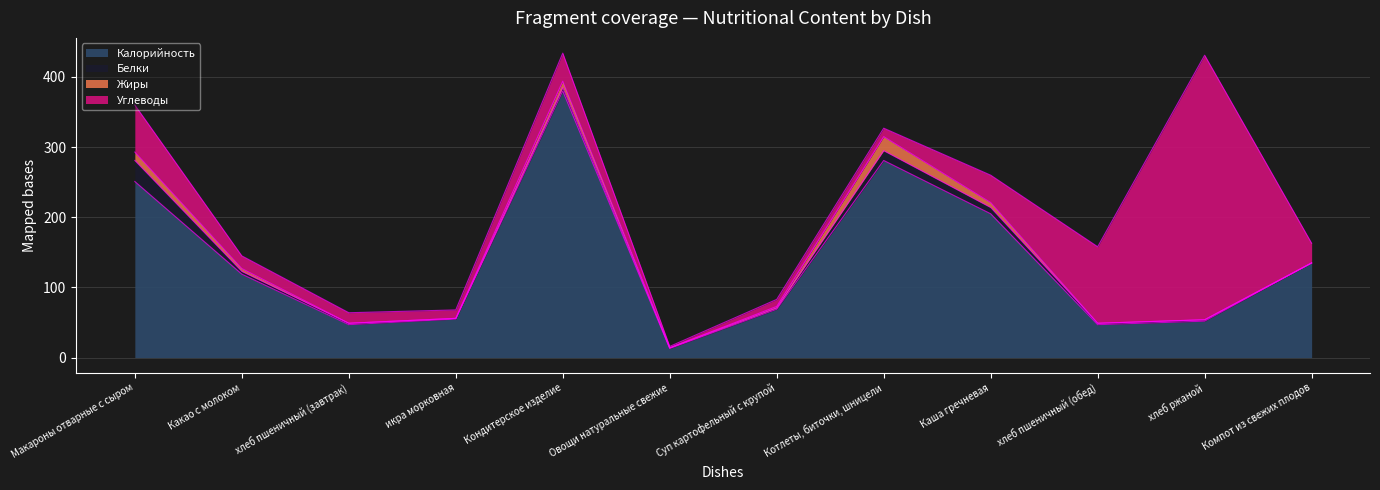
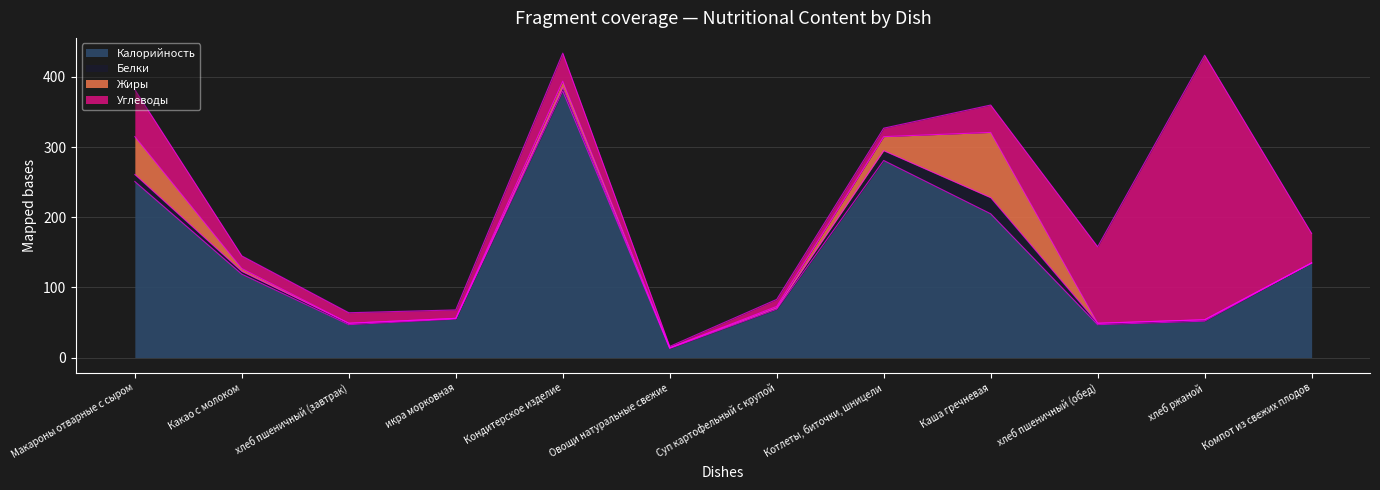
  {
    "Калорийность": {
      "Макароны отварные с сыром": 250,
      "Какао с молоком": 120,
      "Кондитерское изделие": 380,
      "Котлеты, биточки, шницели": 280,
      "Каша гречневая": 210
    },
    "Белки": {
-     "Макароны отварные с сыром": 30,
+     "Макароны отварные с сыром": 10,
      "Какао с молоком": 0,
      "Кондитерское изделие": 10,
      "Котлеты, биточки, шницели": 10,
-     "Каша гречневая": 10
+     "Каша гречневая": 20
    },
    "Жиры": {
-     "Макароны отварные с сыром": 10,
+     "Макароны отварные с сыром": 50,
      "Какао с молоком": 0,
      "Кондитерское изделие": 10,
      "Котлеты, биточки, шницели": 20,
-     "Каша гречневая": 10
+     "Каша гречневая": 90
    },
    "Углеводы": {
      "Какао с молоком": 20,
      "хлеб пшеничный (завтрак)": 20,
      "икра морковная": 10,
      "Кондитерское изделие": 40,
      "Суп картофельный с крупой": 10,
      "Котлеты, биточки, шницели": 10,
      "Каша гречневая": 40,
      "хлеб пшеничный (обед)": 110,
      "хлеб ржаной": 380,
-     "Компот из свежих плодов": 30
+     "Компот из свежих плодов": 40
    }
  }
